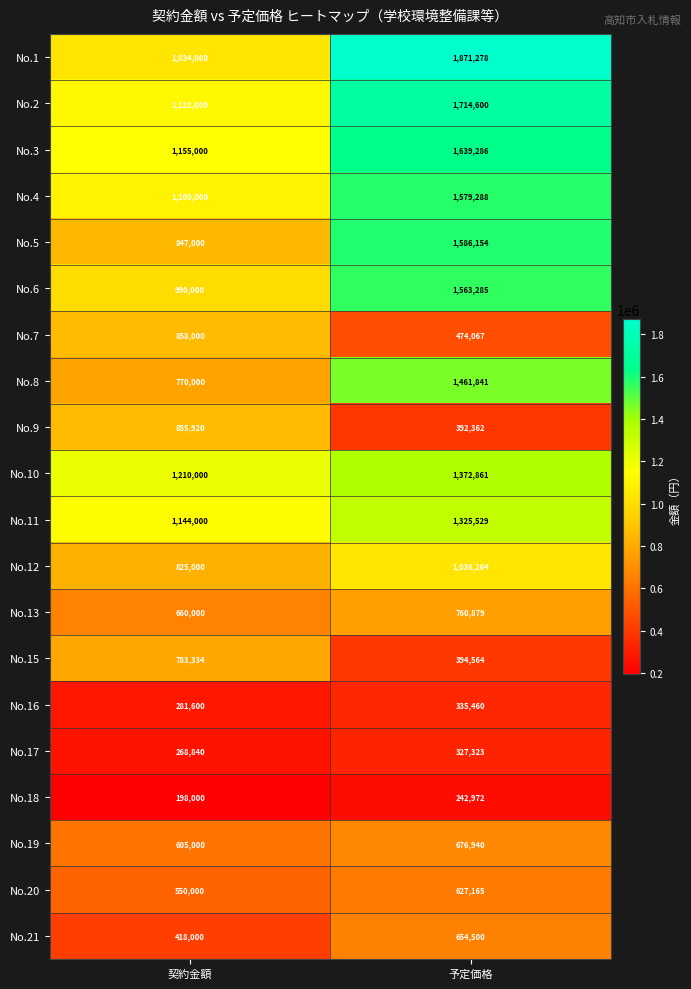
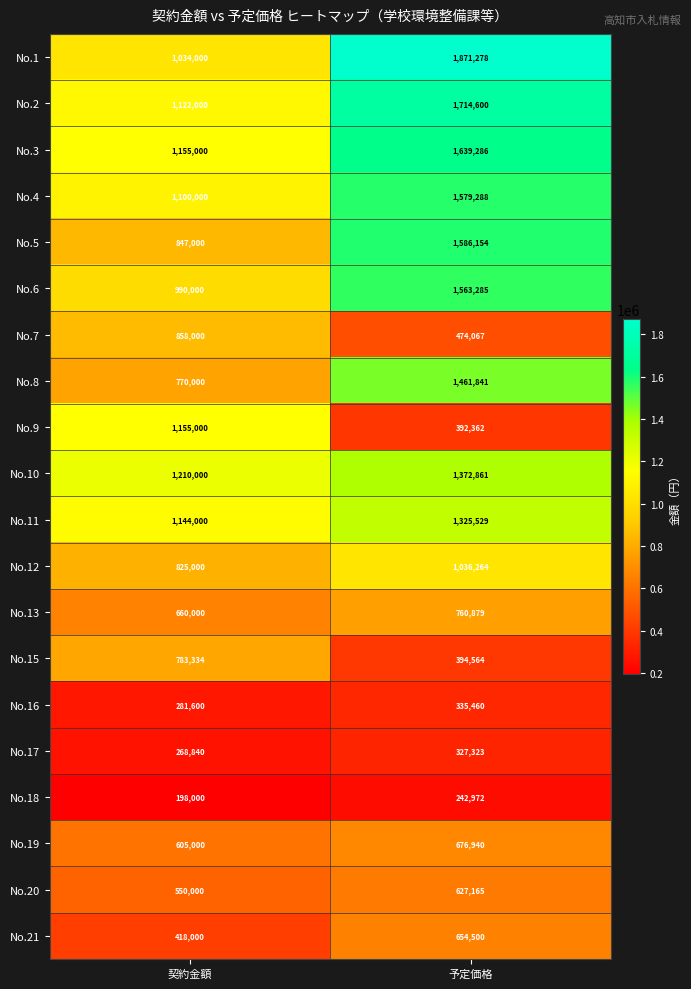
  {
    "No.1": {
      "契約金額": "1,034,000",
      "予定価格": "1,871,278"
    },
    "No.2": {
      "契約金額": "1,122,000",
      "予定価格": "1,714,600"
    },
    "No.3": {
      "契約金額": "1,155,000",
      "予定価格": "1,639,286"
    },
    "No.4": {
      "契約金額": "1,100,000",
      "予定価格": "1,579,288"
    },
    "No.5": {
      "契約金額": "847,000",
      "予定価格": "1,586,154"
    },
    "No.6": {
      "契約金額": "990,000",
      "予定価格": "1,563,285"
    },
    "No.7": {
      "契約金額": "858,000",
      "予定価格": "474,067"
    },
    "No.8": {
      "契約金額": "770,000",
      "予定価格": "1,461,841"
    },
    "No.9": {
-     "契約金額": "855,920",
+     "契約金額": "1,155,000",
      "予定価格": "392,362"
    },
    "No.10": {
      "契約金額": "1,210,000",
      "予定価格": "1,372,861"
    },
    "No.11": {
      "契約金額": "1,144,000",
      "予定価格": "1,325,529"
    },
    "No.12": {
      "契約金額": "825,000",
      "予定価格": "1,036,264"
    },
    "No.13": {
      "契約金額": "660,000",
      "予定価格": "760,879"
    },
    "No.15": {
      "契約金額": "783,334",
      "予定価格": "394,564"
    },
    "No.16": {
      "契約金額": "281,600",
      "予定価格": "335,460"
    },
    "No.17": {
      "契約金額": "268,840",
      "予定価格": "327,323"
    },
    "No.18": {
      "契約金額": "198,000",
      "予定価格": "242,972"
    },
    "No.19": {
      "契約金額": "605,000",
      "予定価格": "676,940"
    },
    "No.20": {
      "契約金額": "550,000",
      "予定価格": "627,165"
    },
    "No.21": {
      "契約金額": "418,000",
      "予定価格": "654,500"
    }
  }
